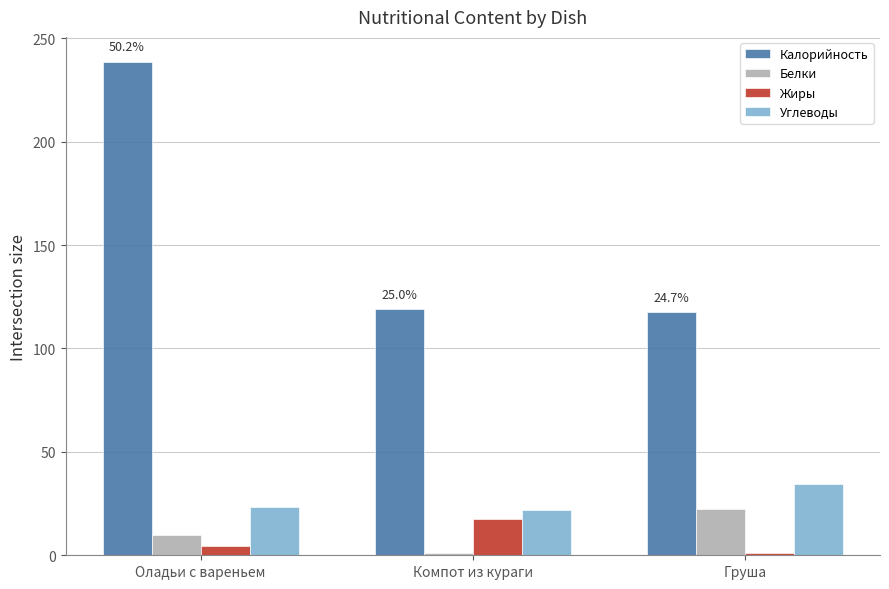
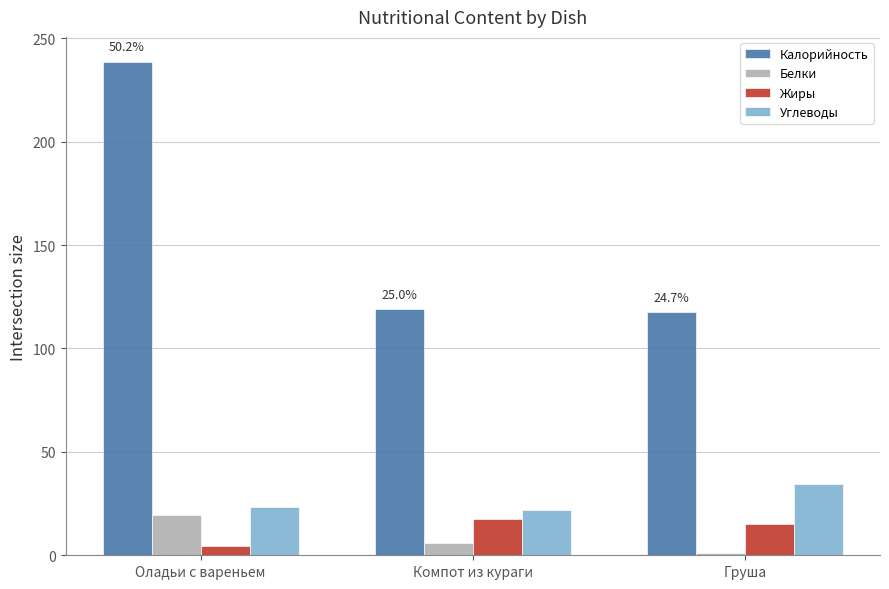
  {
    "Белки": {
-     "Оладьи с вареньем": 10,
-     "Компот из кураги": 1,
-     "Груша": 22
+     "Оладьи с вареньем": 20,
+     "Компот из кураги": 6,
+     "Груша": 1
    },
    "Жиры": {
      "Оладьи с вареньем": 4,
      "Компот из кураги": 18,
-     "Груша": 1
+     "Груша": 15
    },
    "Углеводы": {
      "Оладьи с вареньем": 23,
      "Компот из кураги": 22,
      "Груша": 35
    }
  }
